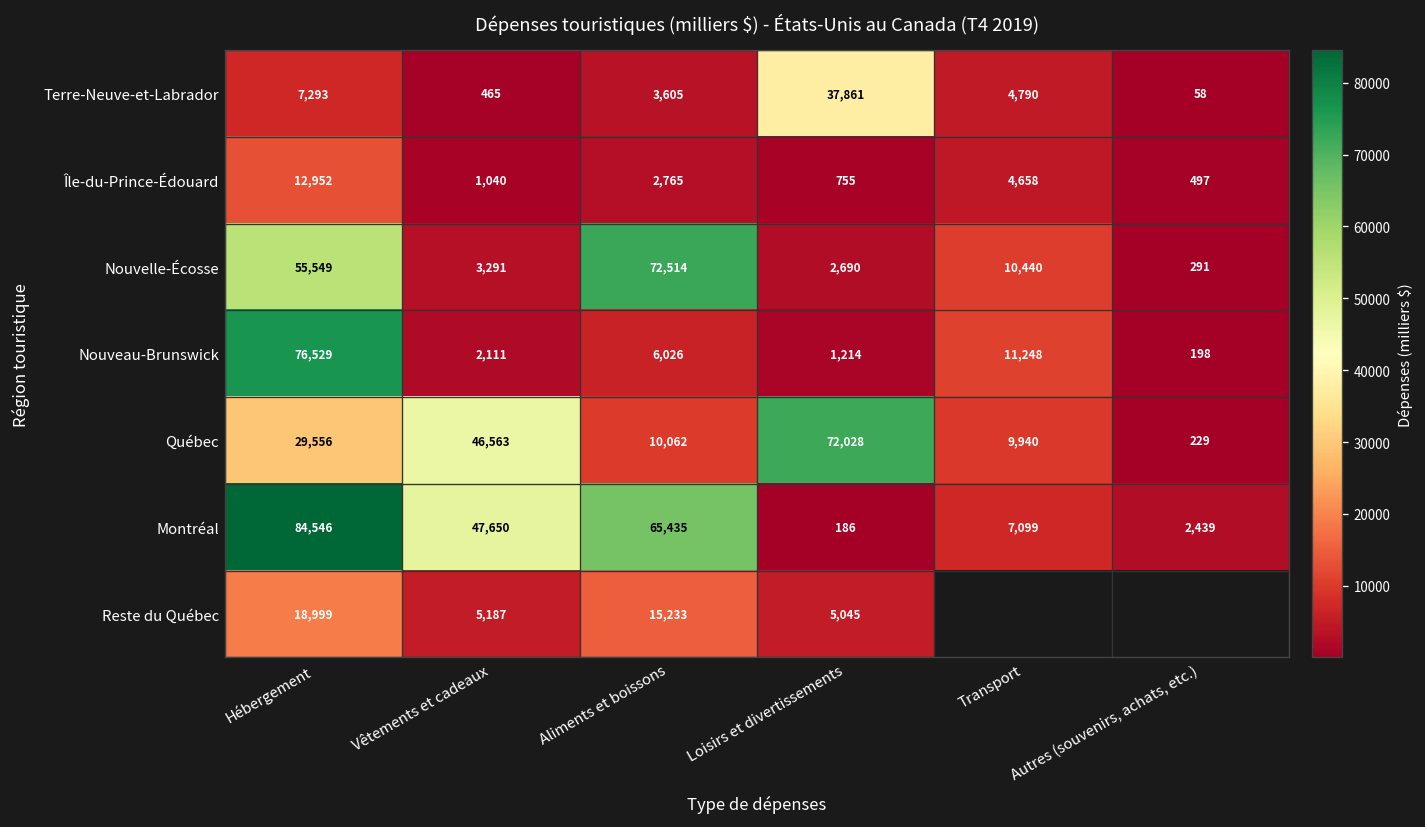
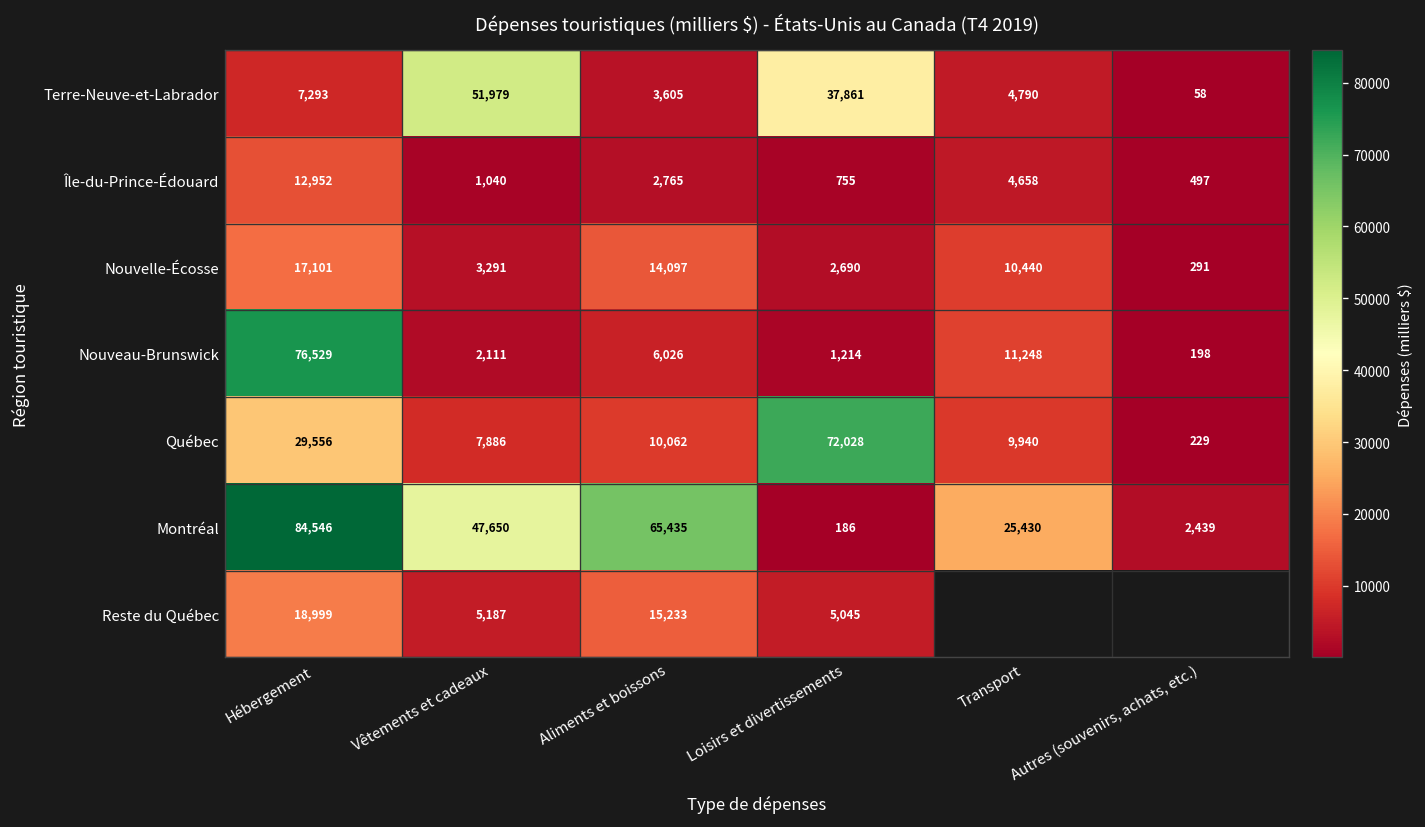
  {
    "Terre-Neuve-et-Labrador": {
      "Hébergement": "7,293",
-     "Vêtements et cadeaux": "465",
+     "Vêtements et cadeaux": "51,979",
      "Aliments et boissons": "3,605",
      "Loisirs et divertissements": "37,861",
      "Transport": "4,790",
      "Autres (souvenirs, achats, etc.)": "58"
    },
    "Île-du-Prince-Édouard": {
      "Hébergement": "12,952",
      "Vêtements et cadeaux": "1,040",
      "Aliments et boissons": "2,765",
      "Loisirs et divertissements": "755",
      "Transport": "4,658",
      "Autres (souvenirs, achats, etc.)": "497"
    },
    "Nouvelle-Écosse": {
-     "Hébergement": "55,549",
+     "Hébergement": "17,101",
      "Vêtements et cadeaux": "3,291",
-     "Aliments et boissons": "72,514",
+     "Aliments et boissons": "14,097",
      "Loisirs et divertissements": "2,690",
      "Transport": "10,440",
      "Autres (souvenirs, achats, etc.)": "291"
    },
    "Nouveau-Brunswick": {
      "Hébergement": "76,529",
      "Vêtements et cadeaux": "2,111",
      "Aliments et boissons": "6,026",
      "Loisirs et divertissements": "1,214",
      "Transport": "11,248",
      "Autres (souvenirs, achats, etc.)": "198"
    },
    "Québec": {
      "Hébergement": "29,556",
-     "Vêtements et cadeaux": "46,563",
+     "Vêtements et cadeaux": "7,886",
      "Aliments et boissons": "10,062",
      "Loisirs et divertissements": "72,028",
      "Transport": "9,940",
      "Autres (souvenirs, achats, etc.)": "229"
    },
    "Montréal": {
      "Hébergement": "84,546",
      "Vêtements et cadeaux": "47,650",
      "Aliments et boissons": "65,435",
      "Loisirs et divertissements": "186",
-     "Transport": "7,099",
+     "Transport": "25,430",
      "Autres (souvenirs, achats, etc.)": "2,439"
    },
    "Reste du Québec": {
      "Hébergement": "18,999",
      "Vêtements et cadeaux": "5,187",
      "Aliments et boissons": "15,233",
      "Loisirs et divertissements": "5,045"
    }
  }
